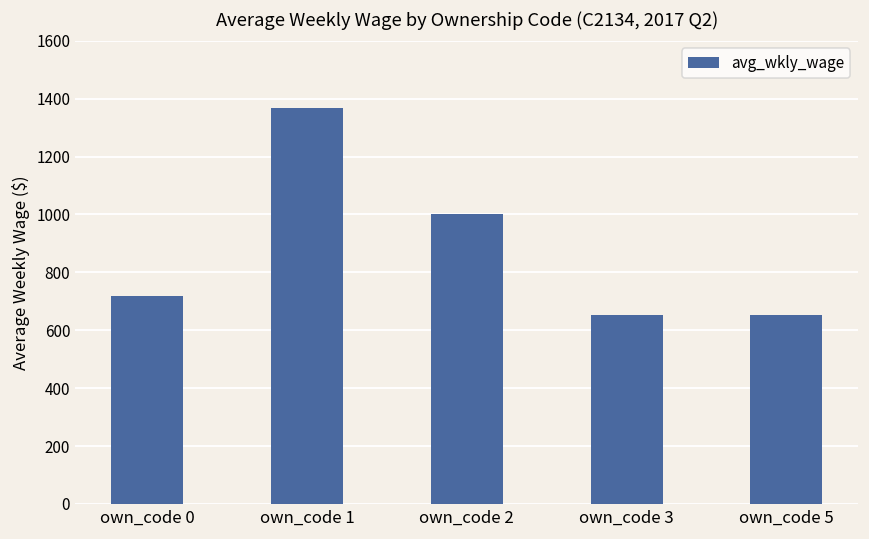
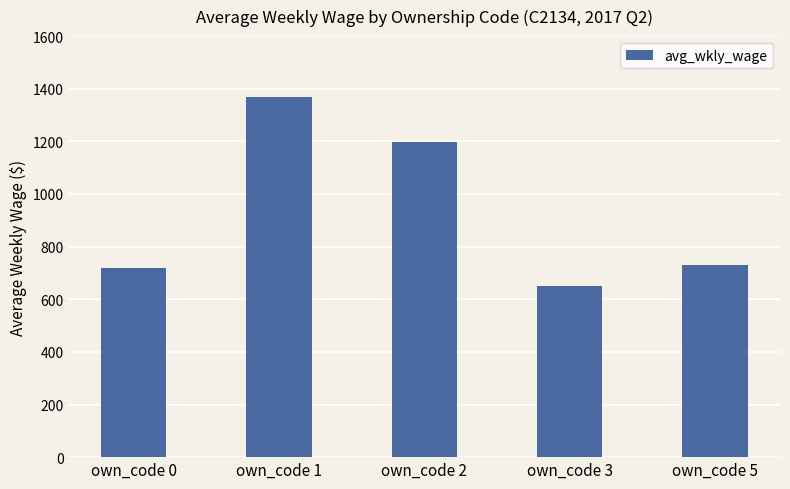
  {
    "own_code 0": 720,
    "own_code 1": 1370,
-   "own_code 2": 1000,
+   "own_code 2": 1200,
    "own_code 3": 650,
-   "own_code 5": 650
+   "own_code 5": 730
  }
